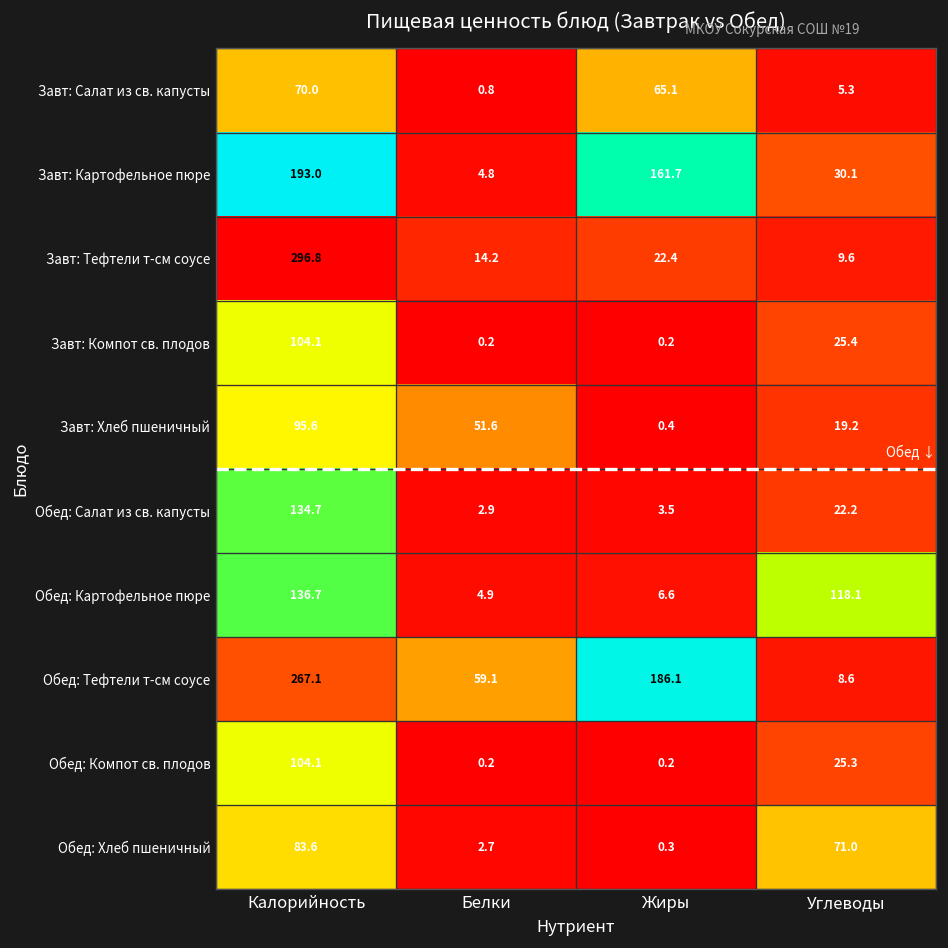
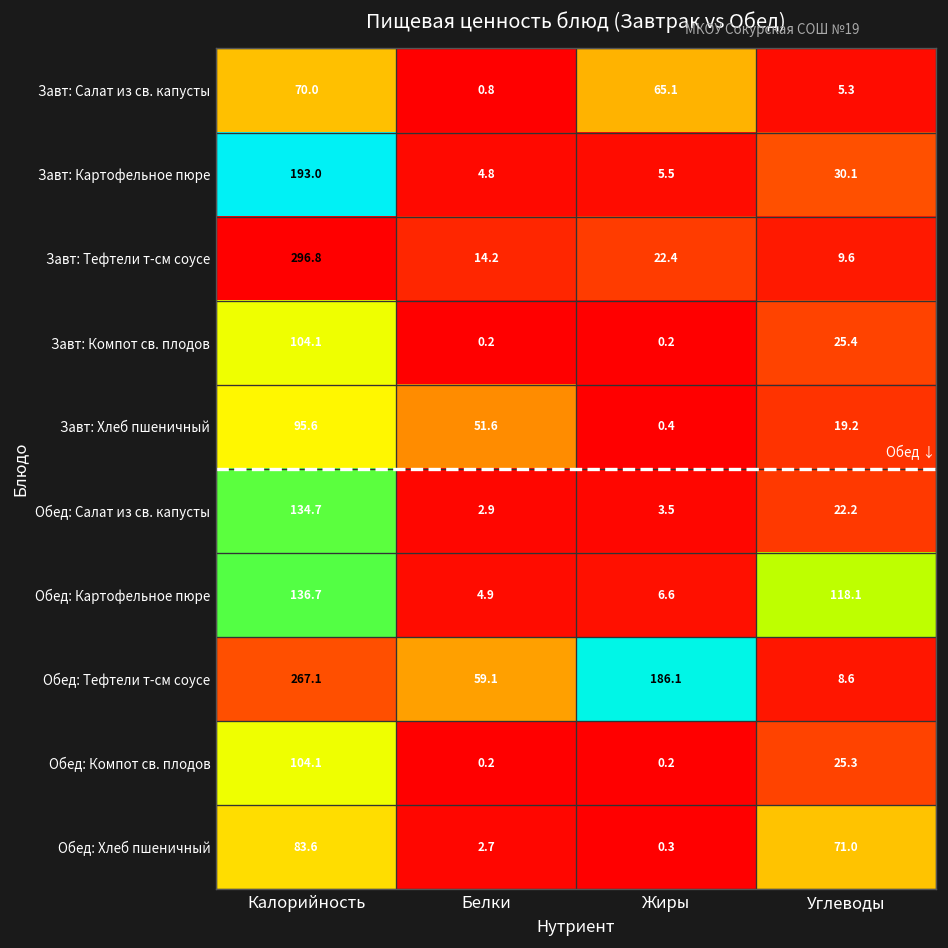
  {
    "Завт: Салат из св. капусты": {
      "Калорийность": 70.0,
      "Белки": 0.8,
      "Жиры": 65.1,
      "Углеводы": 5.3
    },
    "Завт: Картофельное пюре": {
      "Калорийность": 193.0,
      "Белки": 4.8,
-     "Жиры": 161.7,
+     "Жиры": 5.5,
      "Углеводы": 30.1
    },
    "Завт: Тефтели т-см соусе": {
      "Калорийность": 296.8,
      "Белки": 14.2,
      "Жиры": 22.4,
      "Углеводы": 9.6
    },
    "Завт: Компот св. плодов": {
      "Калорийность": 104.1,
      "Белки": 0.2,
      "Жиры": 0.2,
      "Углеводы": 25.4
    },
    "Завт: Хлеб пшеничный": {
      "Калорийность": 95.6,
      "Белки": 51.6,
      "Жиры": 0.4
    },
    "Обед: Салат из св. капусты": {
      "Калорийность": 134.7,
      "Белки": 2.9,
      "Жиры": 3.5,
      "Углеводы": 22.2
    },
    "Обед: Картофельное пюре": {
      "Калорийность": 136.7,
      "Белки": 4.9,
      "Жиры": 6.6,
      "Углеводы": 118.1
    },
    "Обед: Тефтели т-см соусе": {
      "Калорийность": 267.1,
      "Белки": 59.1,
      "Жиры": 186.1,
      "Углеводы": 8.6
    },
    "Обед: Компот св. плодов": {
      "Калорийность": 104.1,
      "Белки": 0.2,
      "Жиры": 0.2,
      "Углеводы": 25.3
    },
    "Обед: Хлеб пшеничный": {
      "Калорийность": 83.6,
      "Белки": 2.7,
      "Жиры": 0.3,
      "Углеводы": 71.0
    }
  }
